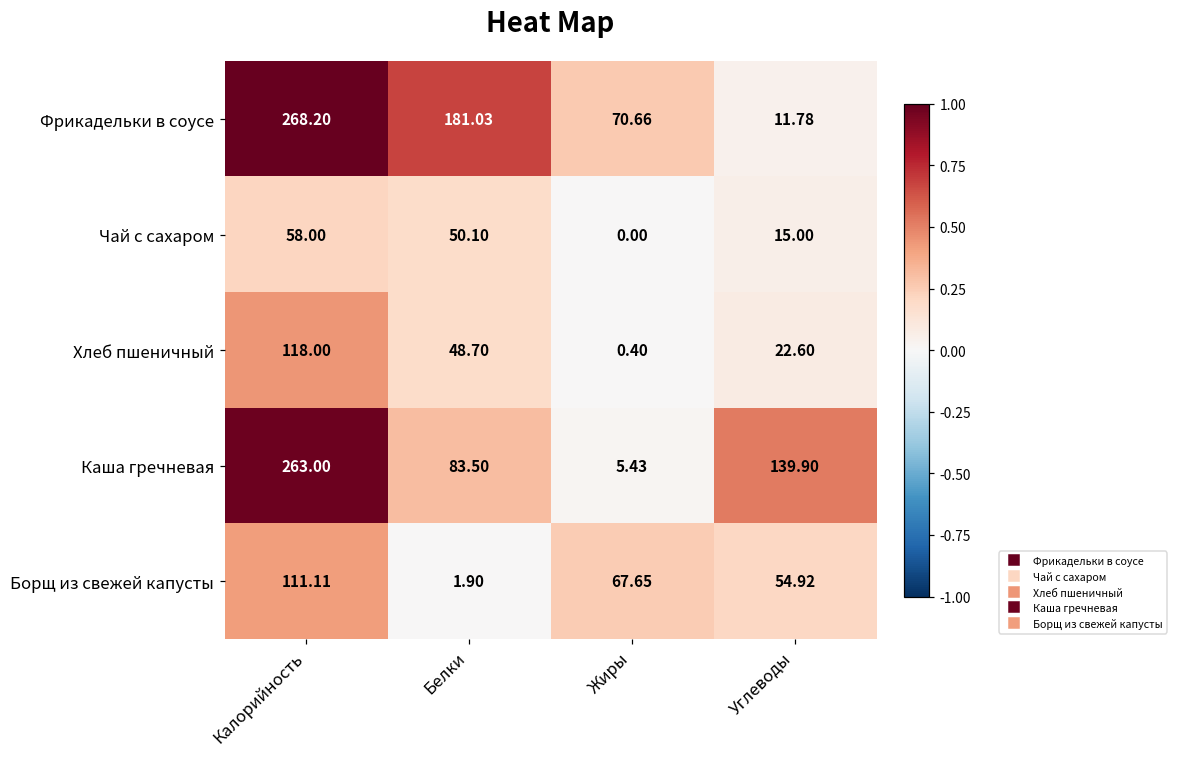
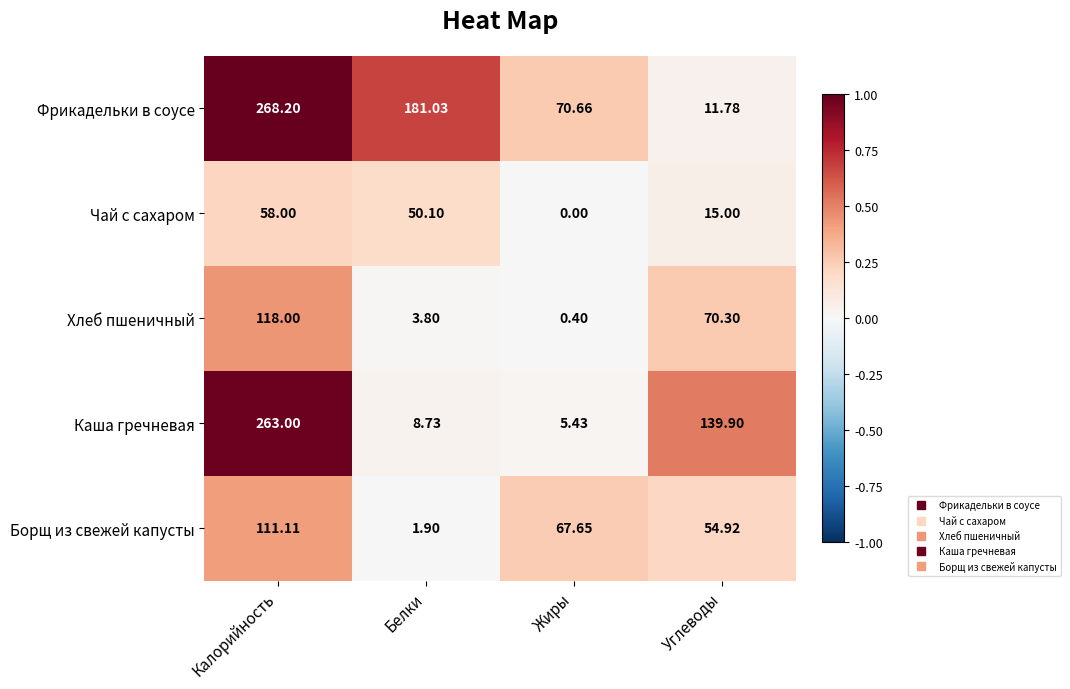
  {
    "Фрикадельки в соусе": {
      "Калорийность": 268.20,
      "Белки": 181.03,
      "Жиры": 70.66,
      "Углеводы": 11.78
    },
    "Чай с сахаром": {
      "Калорийность": 58.00,
      "Белки": 50.10,
      "Жиры": 0.00,
      "Углеводы": 15.00
    },
    "Хлеб пшеничный": {
      "Калорийность": 118.00,
-     "Белки": 48.70,
+     "Белки": 3.80,
      "Жиры": 0.40,
-     "Углеводы": 22.60
+     "Углеводы": 70.30
    },
    "Каша гречневая": {
      "Калорийность": 263.00,
-     "Белки": 83.50,
+     "Белки": 8.73,
      "Жиры": 5.43,
      "Углеводы": 139.90
    },
    "Борщ из свежей капусты": {
      "Калорийность": 111.11,
      "Белки": 1.90,
      "Жиры": 67.65,
      "Углеводы": 54.92
    }
  }
